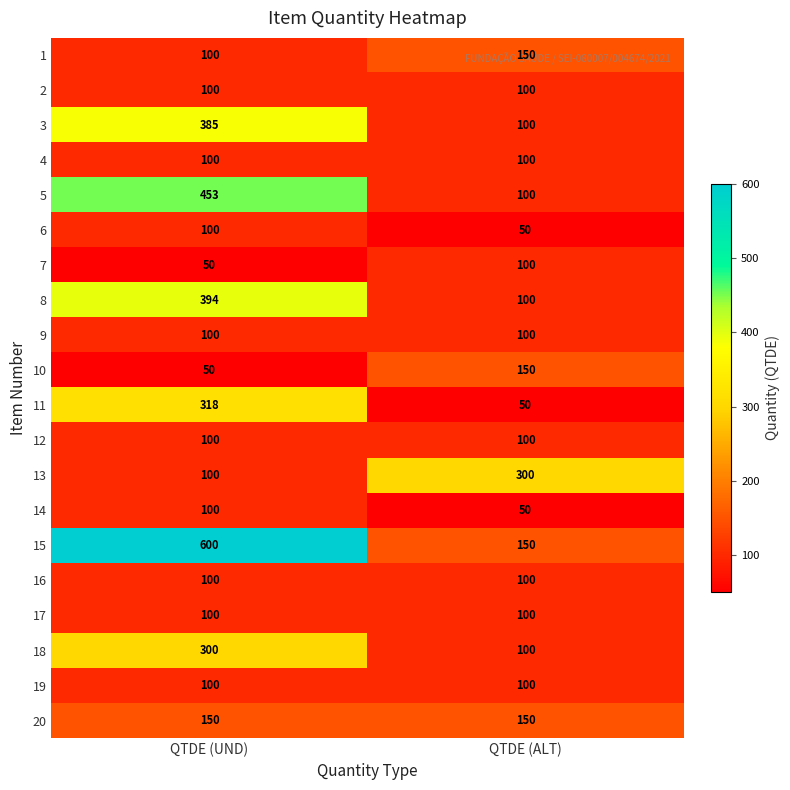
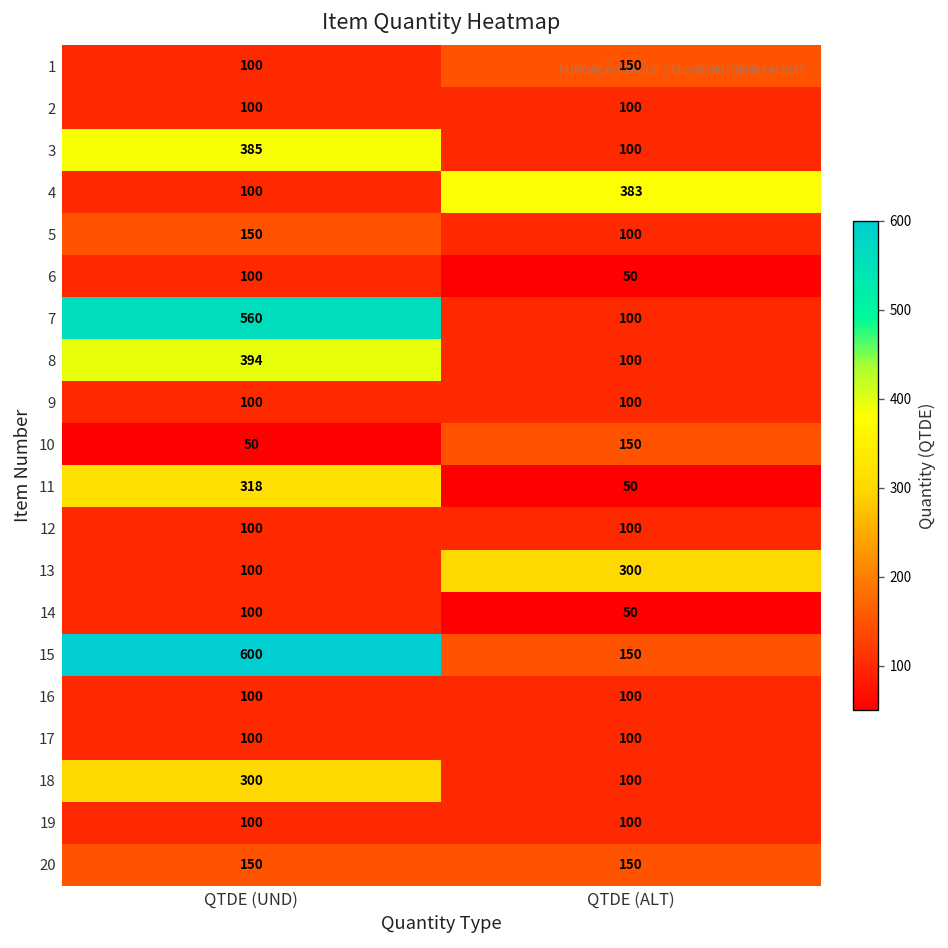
  {
    "1": {
      "QTDE (UND)": 100
    },
    "2": {
      "QTDE (UND)": 100,
      "QTDE (ALT)": 100
    },
    "3": {
      "QTDE (UND)": 385,
      "QTDE (ALT)": 100
    },
    "4": {
      "QTDE (UND)": 100,
-     "QTDE (ALT)": 100
+     "QTDE (ALT)": 383
    },
    "5": {
-     "QTDE (UND)": 453,
+     "QTDE (UND)": 150,
      "QTDE (ALT)": 100
    },
    "6": {
      "QTDE (UND)": 100,
      "QTDE (ALT)": 50
    },
    "7": {
-     "QTDE (UND)": 50,
+     "QTDE (UND)": 560,
      "QTDE (ALT)": 100
    },
    "8": {
      "QTDE (UND)": 394,
      "QTDE (ALT)": 100
    },
    "9": {
      "QTDE (UND)": 100,
      "QTDE (ALT)": 100
    },
    "10": {
      "QTDE (UND)": 50,
      "QTDE (ALT)": 150
    },
    "11": {
      "QTDE (UND)": 318,
      "QTDE (ALT)": 50
    },
    "12": {
      "QTDE (UND)": 100,
      "QTDE (ALT)": 100
    },
    "13": {
      "QTDE (UND)": 100,
      "QTDE (ALT)": 300
    },
    "14": {
      "QTDE (UND)": 100,
      "QTDE (ALT)": 50
    },
    "15": {
      "QTDE (UND)": 600,
      "QTDE (ALT)": 150
    },
    "16": {
      "QTDE (UND)": 100,
      "QTDE (ALT)": 100
    },
    "17": {
      "QTDE (UND)": 100,
      "QTDE (ALT)": 100
    },
    "18": {
      "QTDE (UND)": 300,
      "QTDE (ALT)": 100
    },
    "19": {
      "QTDE (UND)": 100,
      "QTDE (ALT)": 100
    },
    "20": {
      "QTDE (UND)": 150,
      "QTDE (ALT)": 150
    }
  }
